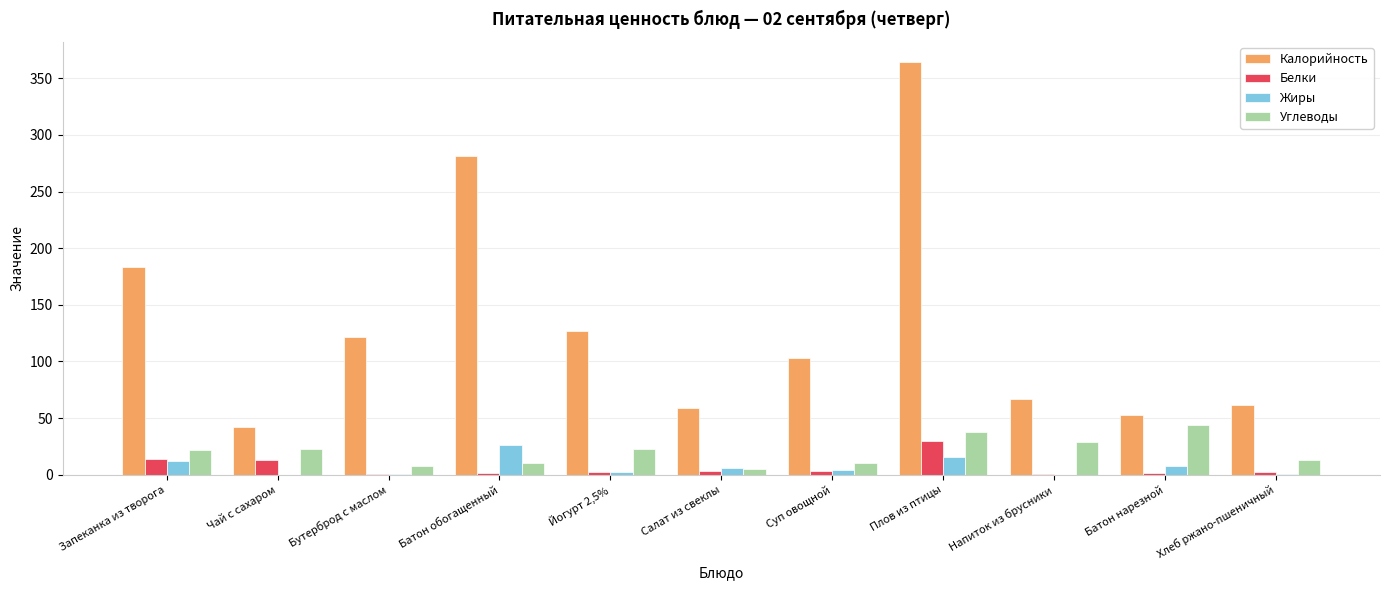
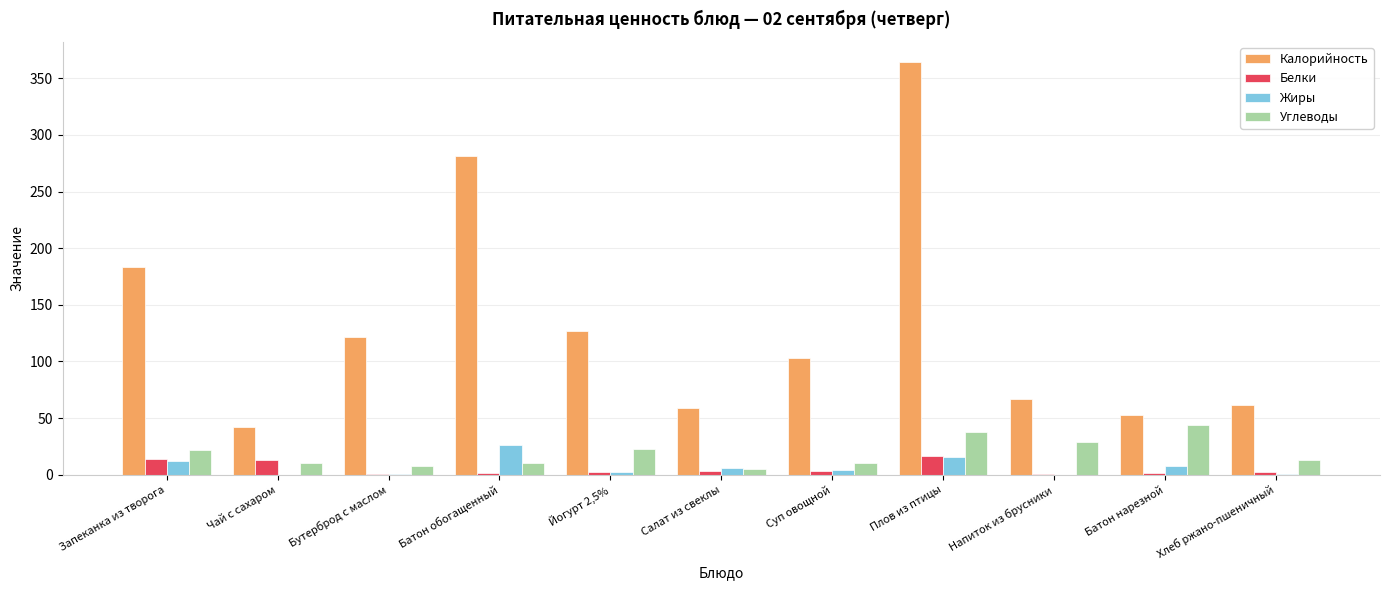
  {
    "Калорийность": {
      "Запеканка из творога": 183,
      "Чай с сахаром": 42,
      "Бутерброд с маслом": 122,
      "Батон обогащенный": 281,
      "Йогурт 2,5%": 127,
      "Салат из свеклы": 59,
      "Суп овощной": 103,
      "Плов из птицы": 364,
      "Напиток из брусники": 67,
      "Батон нарезной": 52,
      "Хлеб ржано-пшеничный": 61
    },
    "Белки": {
      "Запеканка из творога": 14,
      "Чай с сахаром": 13,
      "Салат из свеклы": 3,
      "Суп овощной": 3,
-     "Плов из птицы": 30
+     "Плов из птицы": 16
    },
    "Жиры": {
      "Запеканка из творога": 12,
      "Чай с сахаром": 0,
      "Батон обогащенный": 26,
      "Йогурт 2,5%": 3,
      "Салат из свеклы": 6,
      "Суп овощной": 4,
      "Плов из птицы": 16,
      "Напиток из брусники": 0,
      "Батон нарезной": 8
    },
    "Углеводы": {
      "Запеканка из творога": 22,
-     "Чай с сахаром": 23,
+     "Чай с сахаром": 10,
      "Бутерброд с маслом": 8,
      "Батон обогащенный": 10,
      "Йогурт 2,5%": 23,
      "Салат из свеклы": 5,
      "Суп овощной": 10,
      "Плов из птицы": 37,
      "Напиток из брусники": 29,
      "Батон нарезной": 44,
      "Хлеб ржано-пшеничный": 13
    }
  }
